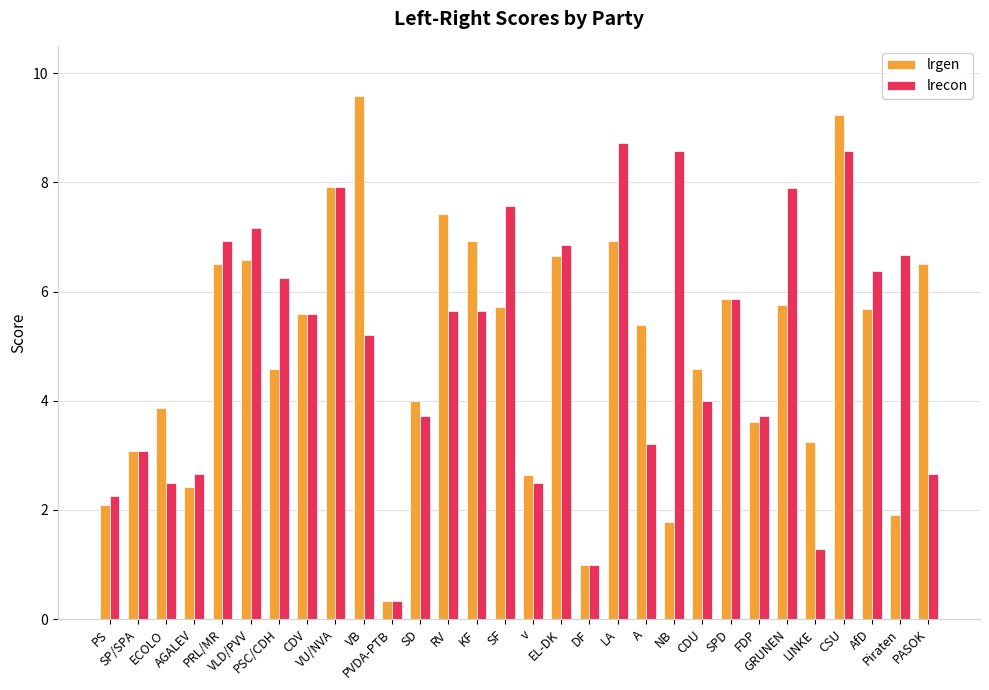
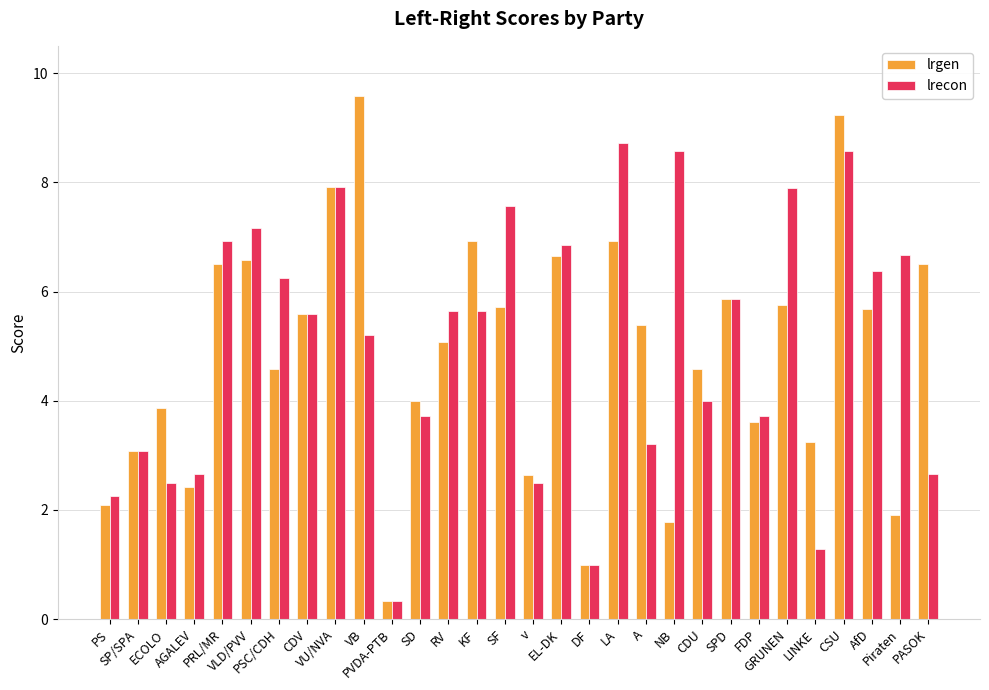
  {
    "lrgen": {
      "PS": 2.1,
      "SP/SPA": 3.1,
      "ECOLO": 3.9,
      "AGALEV": 2.4,
      "PRL/MR": 6.5,
      "VLD/PVV": 6.6,
      "PSC/CDH": 4.6,
      "CDV": 5.6,
      "VU/NVA": 7.9,
      "VB": 9.6,
      "PVDA-PTB": 0.3,
      "SD": 4.0,
-     "RV": 7.4,
+     "RV": 5.1,
      "KF": 6.9,
      "SF": 5.7,
      "v": 2.6,
      "EL-DK": 6.6,
      "DF": 1.0,
      "LA": 6.9,
      "A": 5.4,
      "NB": 1.8,
      "CDU": 4.6,
      "SPD": 5.9,
      "FDP": 3.6,
      "GRUNEN": 5.8,
      "LINKE": 3.2,
      "CSU": 9.2,
      "AfD": 5.7,
      "Piraten": 1.9,
      "PASOK": 6.5
    },
    "lrecon": {
      "PS": 2.3,
      "SP/SPA": 3.1,
      "ECOLO": 2.5,
      "AGALEV": 2.7,
      "PRL/MR": 6.9,
      "VLD/PVV": 7.2,
      "PSC/CDH": 6.2,
      "CDV": 5.6,
      "VU/NVA": 7.9,
      "VB": 5.2,
      "PVDA-PTB": 0.3,
      "SD": 3.7,
      "RV": 5.6,
      "KF": 5.6,
      "SF": 7.6,
      "v": 2.5,
      "EL-DK": 6.9,
      "DF": 1.0,
      "LA": 8.7,
      "A": 3.2,
      "NB": 8.6,
      "CDU": 4.0,
      "SPD": 5.9,
      "FDP": 3.7,
      "GRUNEN": 7.9,
      "LINKE": 1.3,
      "CSU": 8.6,
      "AfD": 6.4,
      "Piraten": 6.7,
      "PASOK": 2.7
    }
  }
